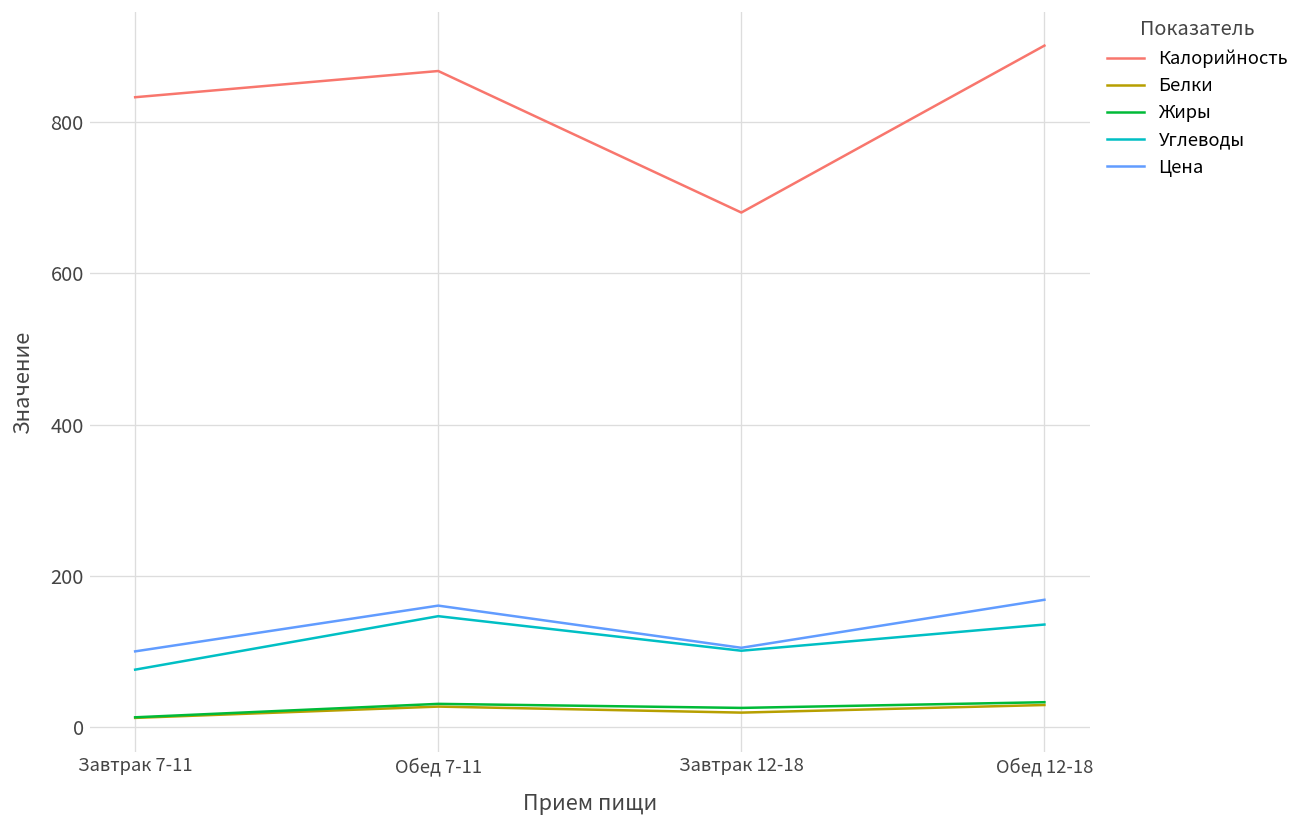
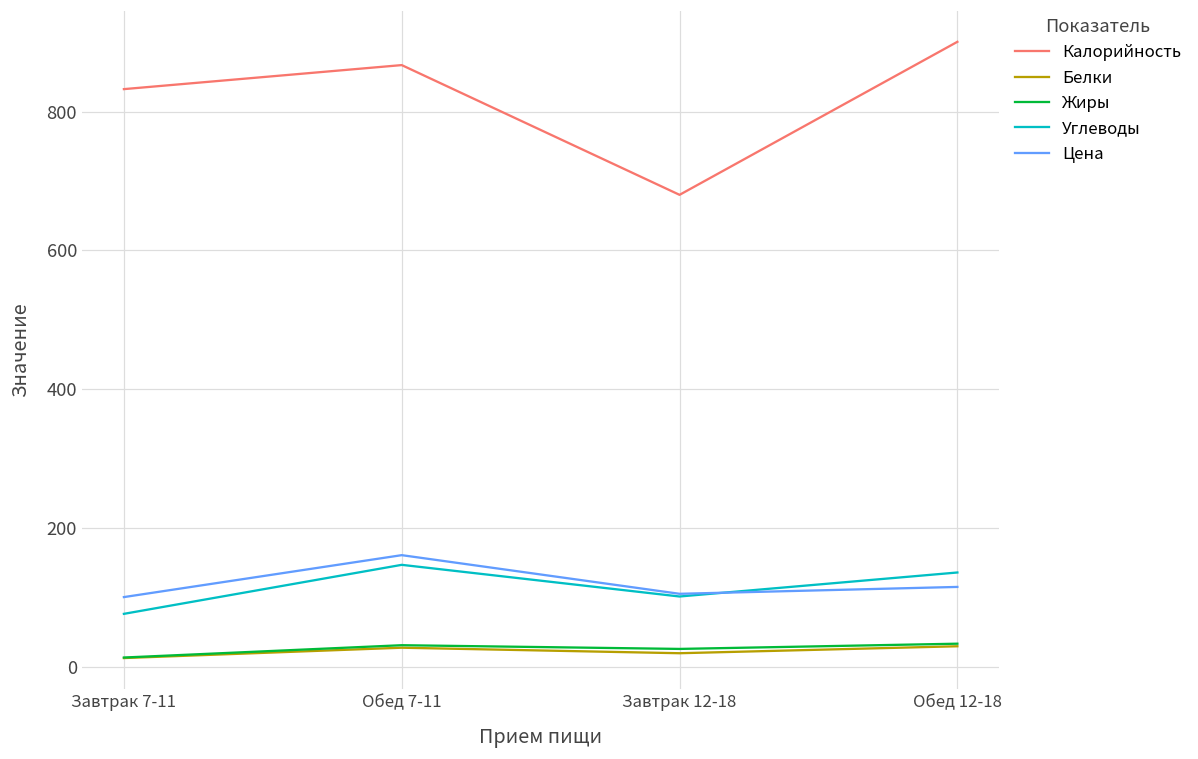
  {
    "Калорийность": {
      "Завтрак 7-11": 830,
      "Обед 7-11": 870,
      "Завтрак 12-18": 680,
      "Обед 12-18": 900
    },
    "Белки": {
      "Завтрак 12-18": 20
    },
    "Жиры": {
      "Завтрак 12-18": 30
    },
    "Углеводы": {
      "Завтрак 7-11": 80,
      "Обед 7-11": 150,
      "Обед 12-18": 140
    },
    "Цена": {
      "Завтрак 7-11": 100,
      "Обед 7-11": 160,
-     "Обед 12-18": 170
+     "Обед 12-18": 120
    }
  }
